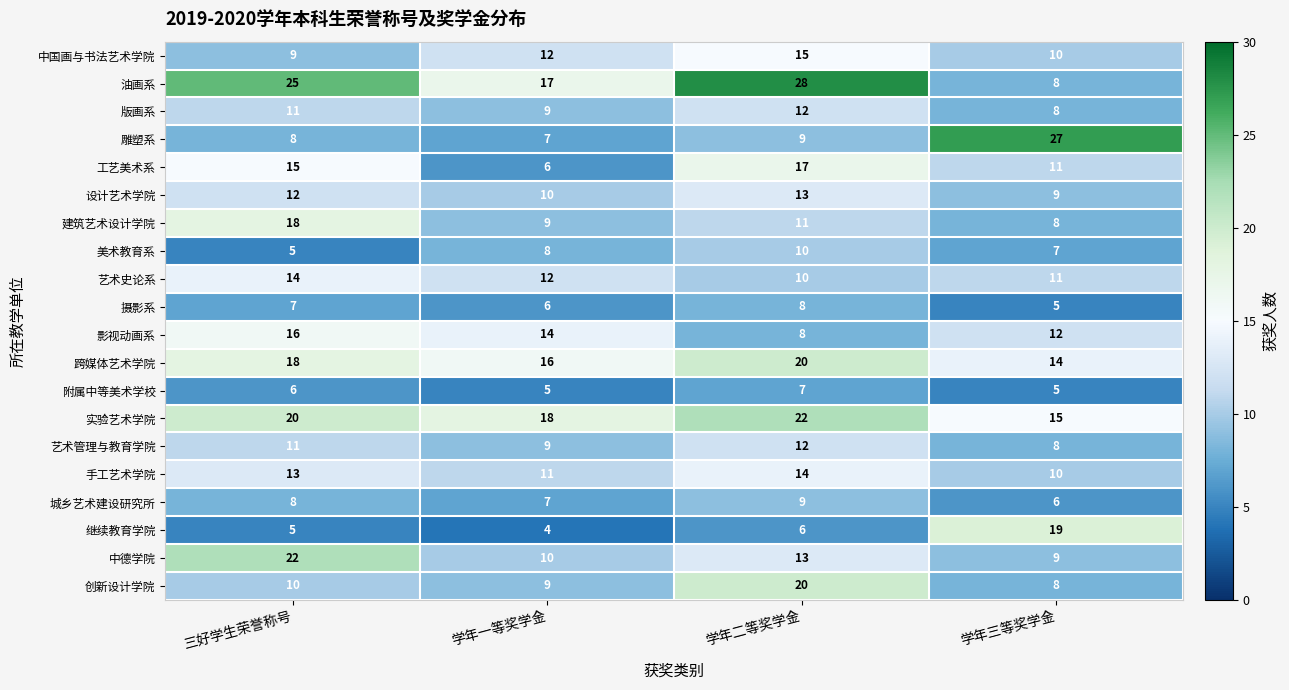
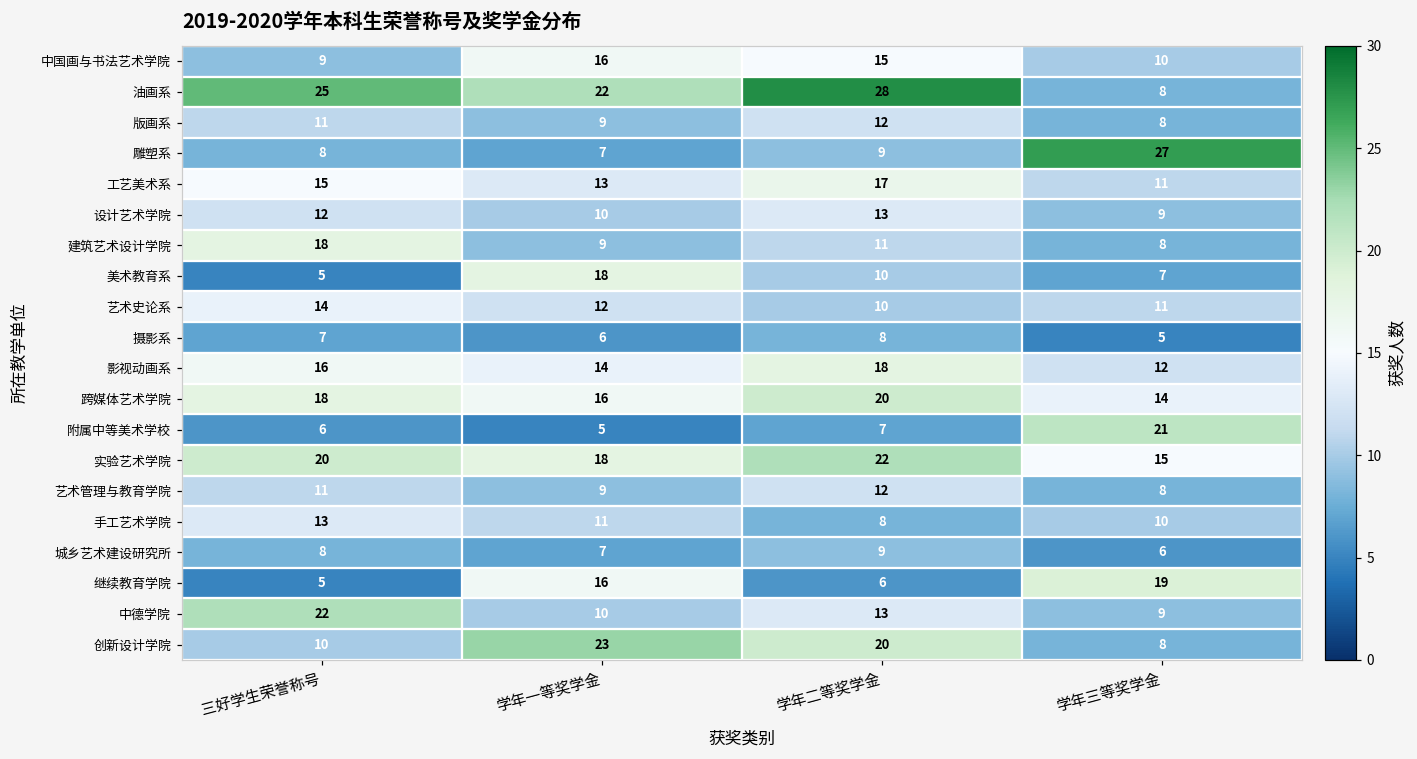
  {
    "中国画与书法艺术学院": {
      "三好学生荣誉称号": 9,
-     "学年一等奖学金": 12,
+     "学年一等奖学金": 16,
      "学年二等奖学金": 15,
      "学年三等奖学金": 10
    },
    "油画系": {
      "三好学生荣誉称号": 25,
-     "学年一等奖学金": 17,
+     "学年一等奖学金": 22,
      "学年二等奖学金": 28,
      "学年三等奖学金": 8
    },
    "版画系": {
      "三好学生荣誉称号": 11,
      "学年一等奖学金": 9,
      "学年二等奖学金": 12,
      "学年三等奖学金": 8
    },
    "雕塑系": {
      "三好学生荣誉称号": 8,
      "学年一等奖学金": 7,
      "学年二等奖学金": 9,
      "学年三等奖学金": 27
    },
    "工艺美术系": {
      "三好学生荣誉称号": 15,
-     "学年一等奖学金": 6,
+     "学年一等奖学金": 13,
      "学年二等奖学金": 17,
      "学年三等奖学金": 11
    },
    "设计艺术学院": {
      "三好学生荣誉称号": 12,
      "学年一等奖学金": 10,
      "学年二等奖学金": 13,
      "学年三等奖学金": 9
    },
    "建筑艺术设计学院": {
      "三好学生荣誉称号": 18,
      "学年一等奖学金": 9,
      "学年二等奖学金": 11,
      "学年三等奖学金": 8
    },
    "美术教育系": {
      "三好学生荣誉称号": 5,
-     "学年一等奖学金": 8,
+     "学年一等奖学金": 18,
      "学年二等奖学金": 10,
      "学年三等奖学金": 7
    },
    "艺术史论系": {
      "三好学生荣誉称号": 14,
      "学年一等奖学金": 12,
      "学年二等奖学金": 10,
      "学年三等奖学金": 11
    },
    "摄影系": {
      "三好学生荣誉称号": 7,
      "学年一等奖学金": 6,
      "学年二等奖学金": 8,
      "学年三等奖学金": 5
    },
    "影视动画系": {
      "三好学生荣誉称号": 16,
      "学年一等奖学金": 14,
-     "学年二等奖学金": 8,
+     "学年二等奖学金": 18,
      "学年三等奖学金": 12
    },
    "跨媒体艺术学院": {
      "三好学生荣誉称号": 18,
      "学年一等奖学金": 16,
      "学年二等奖学金": 20,
      "学年三等奖学金": 14
    },
    "附属中等美术学校": {
      "三好学生荣誉称号": 6,
      "学年一等奖学金": 5,
      "学年二等奖学金": 7,
-     "学年三等奖学金": 5
+     "学年三等奖学金": 21
    },
    "实验艺术学院": {
      "三好学生荣誉称号": 20,
      "学年一等奖学金": 18,
      "学年二等奖学金": 22,
      "学年三等奖学金": 15
    },
    "艺术管理与教育学院": {
      "三好学生荣誉称号": 11,
      "学年一等奖学金": 9,
      "学年二等奖学金": 12,
      "学年三等奖学金": 8
    },
    "手工艺术学院": {
      "三好学生荣誉称号": 13,
      "学年一等奖学金": 11,
-     "学年二等奖学金": 14,
+     "学年二等奖学金": 8,
      "学年三等奖学金": 10
    },
    "城乡艺术建设研究所": {
      "三好学生荣誉称号": 8,
      "学年一等奖学金": 7,
      "学年二等奖学金": 9,
      "学年三等奖学金": 6
    },
    "继续教育学院": {
      "三好学生荣誉称号": 5,
-     "学年一等奖学金": 4,
+     "学年一等奖学金": 16,
      "学年二等奖学金": 6,
      "学年三等奖学金": 19
    },
    "中德学院": {
      "三好学生荣誉称号": 22,
      "学年一等奖学金": 10,
      "学年二等奖学金": 13,
      "学年三等奖学金": 9
    },
    "创新设计学院": {
      "三好学生荣誉称号": 10,
-     "学年一等奖学金": 9,
+     "学年一等奖学金": 23,
      "学年二等奖学金": 20,
      "学年三等奖学金": 8
    }
  }
